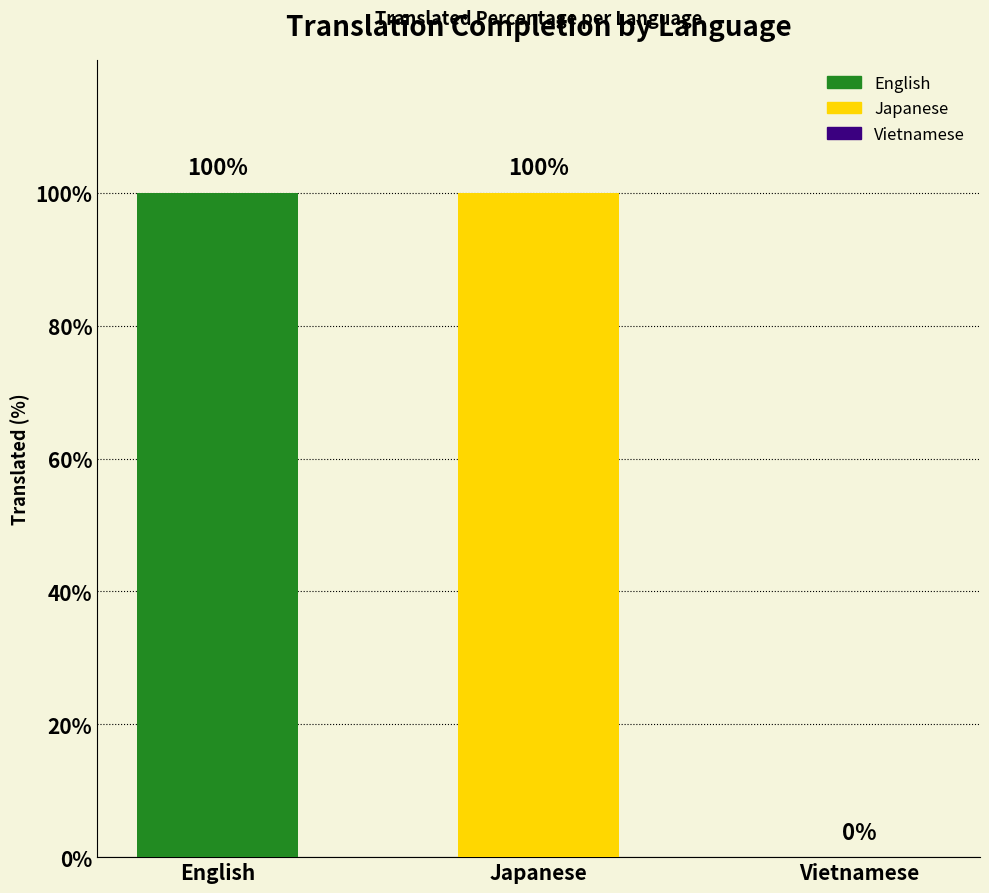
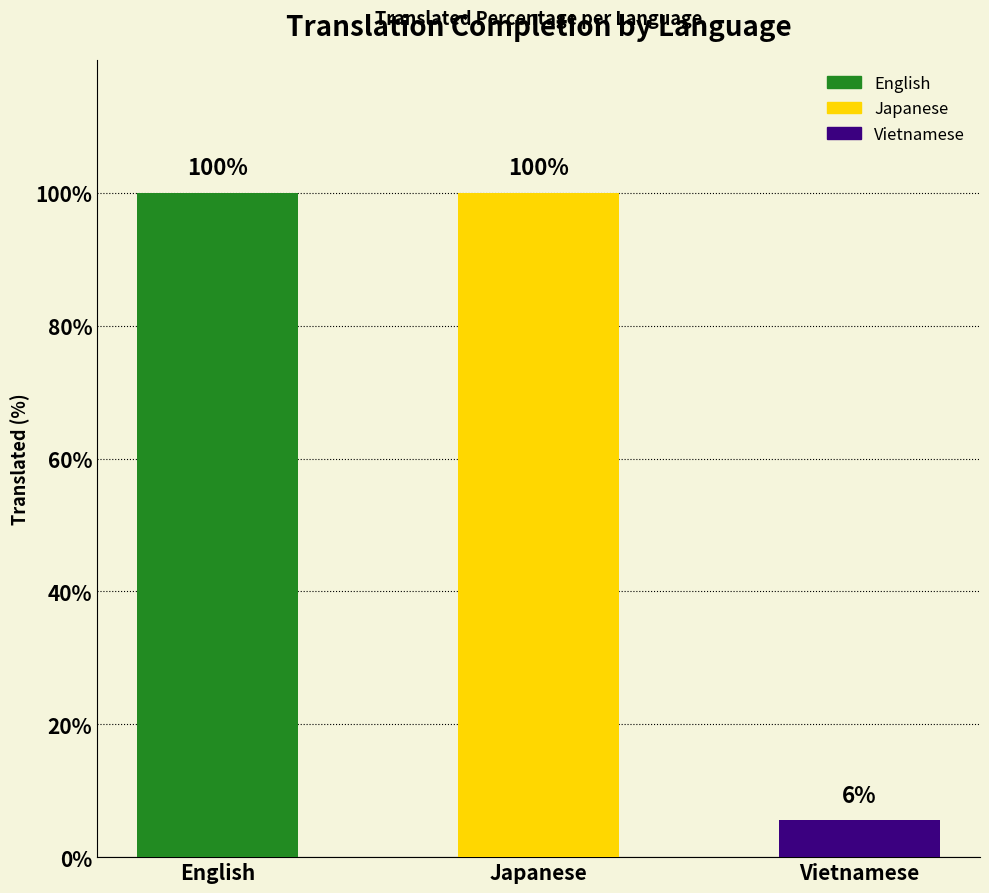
  {
    "English": "100%",
    "Japanese": "100%",
-   "Vietnamese": "0%"
+   "Vietnamese": "6%"
  }
